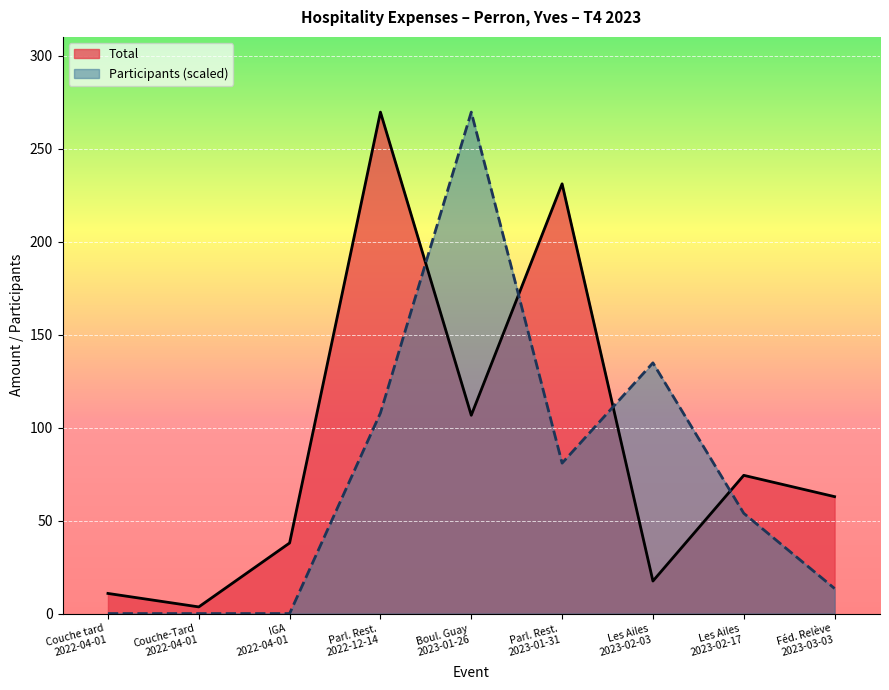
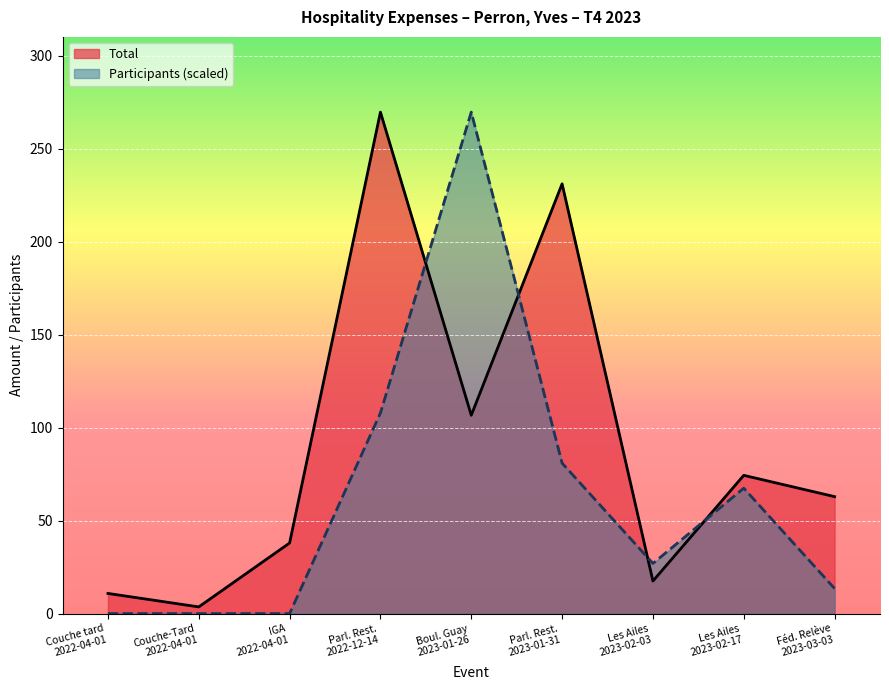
  {
    "Total": {
      "Couche tard 2022-04-01": 11,
      "Couche-Tard 2022-04-01": 4,
      "IGA 2022-04-01": 38,
      "Parl. Rest. 2022-12-14": 270,
      "Boul. Guay 2023-01-26": 107,
      "Parl. Rest. 2023-01-31": 231,
      "Les Ailes 2023-02-03": 18,
      "Les Ailes 2023-02-17": 74,
      "Féd. Relève 2023-03-03": 63
    },
    "Participants (scaled)": {
      "Couche tard 2022-04-01": 0,
      "Couche-Tard 2022-04-01": 0,
      "IGA 2022-04-01": 0,
      "Parl. Rest. 2022-12-14": 108,
      "Boul. Guay 2023-01-26": 270,
      "Parl. Rest. 2023-01-31": 81,
-     "Les Ailes 2023-02-03": 135,
-     "Les Ailes 2023-02-17": 54,
+     "Les Ailes 2023-02-03": 27,
+     "Les Ailes 2023-02-17": 67,
      "Féd. Relève 2023-03-03": 13
    }
  }
